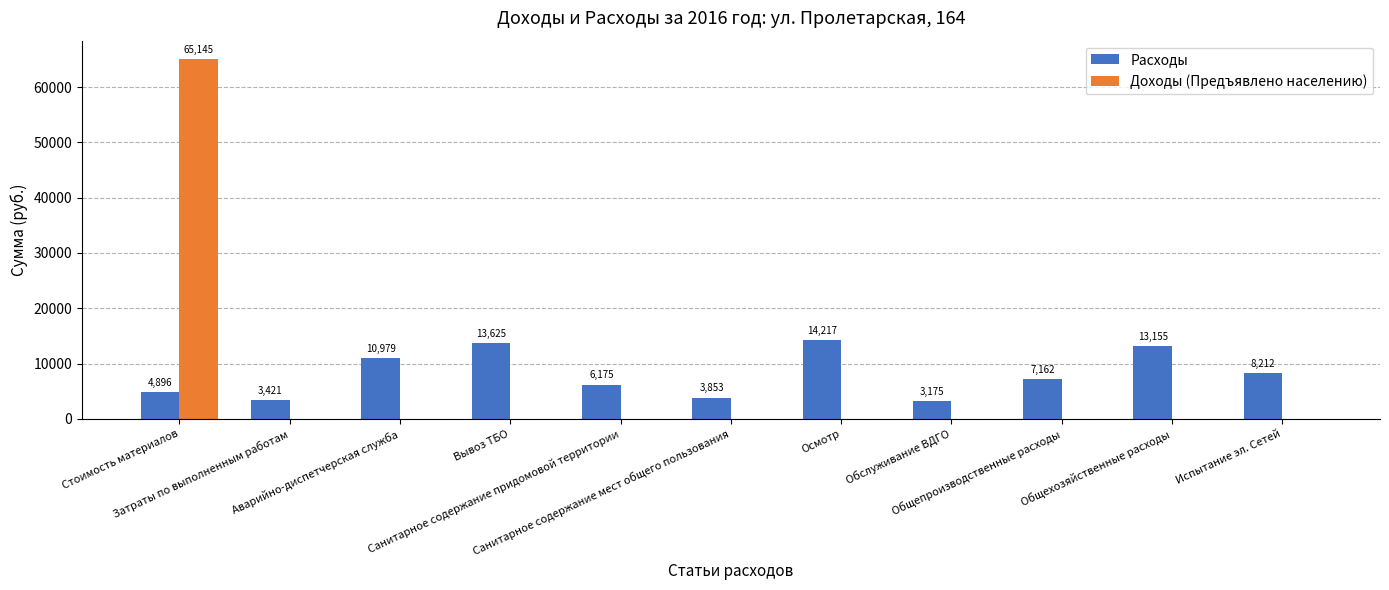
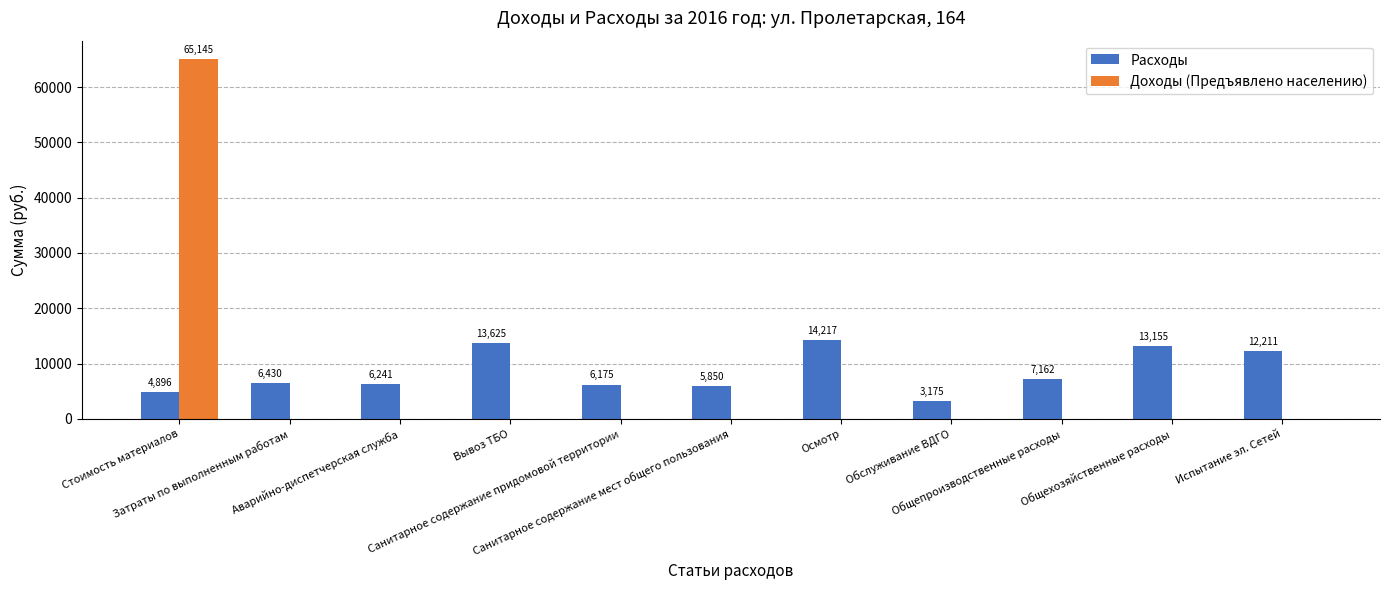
  {
    "Расходы": {
      "Стоимость материалов": "4,896",
-     "Затраты по выполненным работам": "3,421",
-     "Аварийно-диспетчерская служба": "10,979",
+     "Затраты по выполненным работам": "6,430",
+     "Аварийно-диспетчерская служба": "6,241",
      "Вывоз ТБО": "13,625",
      "Санитарное содержание придомовой территории": "6,175",
-     "Санитарное содержание мест общего пользования": "3,853",
+     "Санитарное содержание мест общего пользования": "5,850",
      "Осмотр": "14,217",
      "Обслуживание ВДГО": "3,175",
      "Общепроизводственные расходы": "7,162",
      "Общехозяйственные расходы": "13,155",
-     "Испытание эл. Сетей": "8,212"
+     "Испытание эл. Сетей": "12,211"
    },
    "Доходы (Предъявлено населению)": {
      "Стоимость материалов": "65,145"
    }
  }
